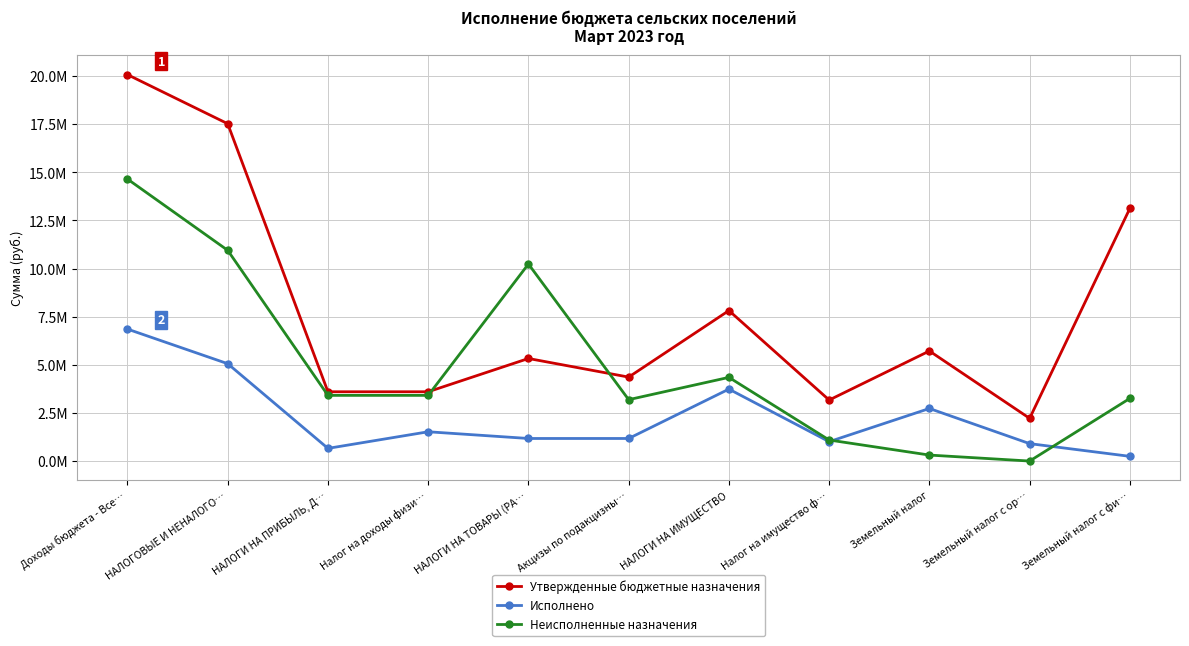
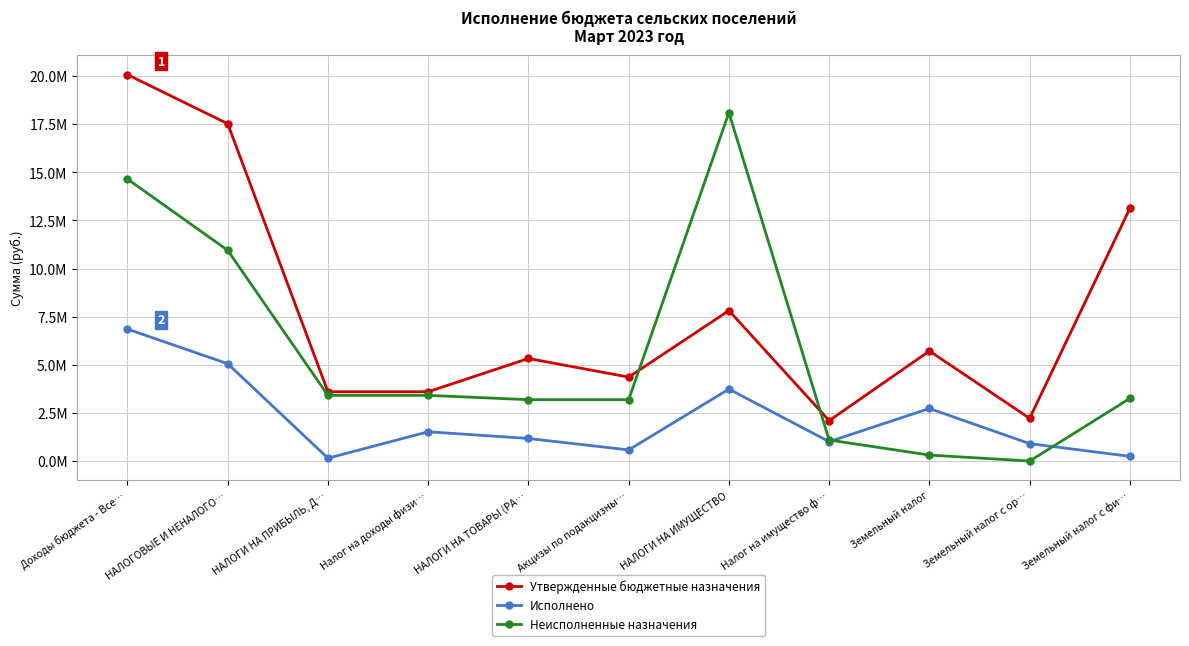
  {
    "Утвержденные бюджетные назначения": {
      "Доходы бюджета - Все…": 20100000,
      "НАЛОГОВЫЕ И НЕНАЛОГО…": 17500000,
      "НАЛОГИ НА ПРИБЫЛЬ, Д…": 3600000,
      "Налог на доходы физи…": 3600000,
      "НАЛОГИ НА ТОВАРЫ (РА…": 5300000,
      "Акцизы по подакцизны…": 4400000,
      "НАЛОГИ НА ИМУЩЕСТВО": 7800000,
-     "Налог на имущество ф…": 3200000,
+     "Налог на имущество ф…": 2100000,
      "Земельный налог": 5700000,
      "Земельный налог с ор…": 2200000,
      "Земельный налог с фи…": 13100000
    },
    "Исполнено": {
      "Доходы бюджета - Все…": 6900000,
      "НАЛОГОВЫЕ И НЕНАЛОГО…": 5100000,
-     "НАЛОГИ НА ПРИБЫЛЬ, Д…": 700000,
+     "НАЛОГИ НА ПРИБЫЛЬ, Д…": 100000,
      "Налог на доходы физи…": 1500000,
      "НАЛОГИ НА ТОВАРЫ (РА…": 1200000,
-     "Акцизы по подакцизны…": 1200000,
+     "Акцизы по подакцизны…": 600000,
      "НАЛОГИ НА ИМУЩЕСТВО": 3700000,
      "Земельный налог": 2700000,
      "Земельный налог с ор…": 900000,
      "Земельный налог с фи…": 200000
    },
    "Неисполненные назначения": {
      "Доходы бюджета - Все…": 14700000,
      "НАЛОГОВЫЕ И НЕНАЛОГО…": 11000000,
      "НАЛОГИ НА ПРИБЫЛЬ, Д…": 3400000,
      "Налог на доходы физи…": 3400000,
-     "НАЛОГИ НА ТОВАРЫ (РА…": 10200000,
+     "НАЛОГИ НА ТОВАРЫ (РА…": 3200000,
      "Акцизы по подакцизны…": 3200000,
-     "НАЛОГИ НА ИМУЩЕСТВО": 4300000,
+     "НАЛОГИ НА ИМУЩЕСТВО": 18100000,
      "Земельный налог": 300000,
      "Земельный налог с ор…": 0,
      "Земельный налог с фи…": 3300000
    }
  }
